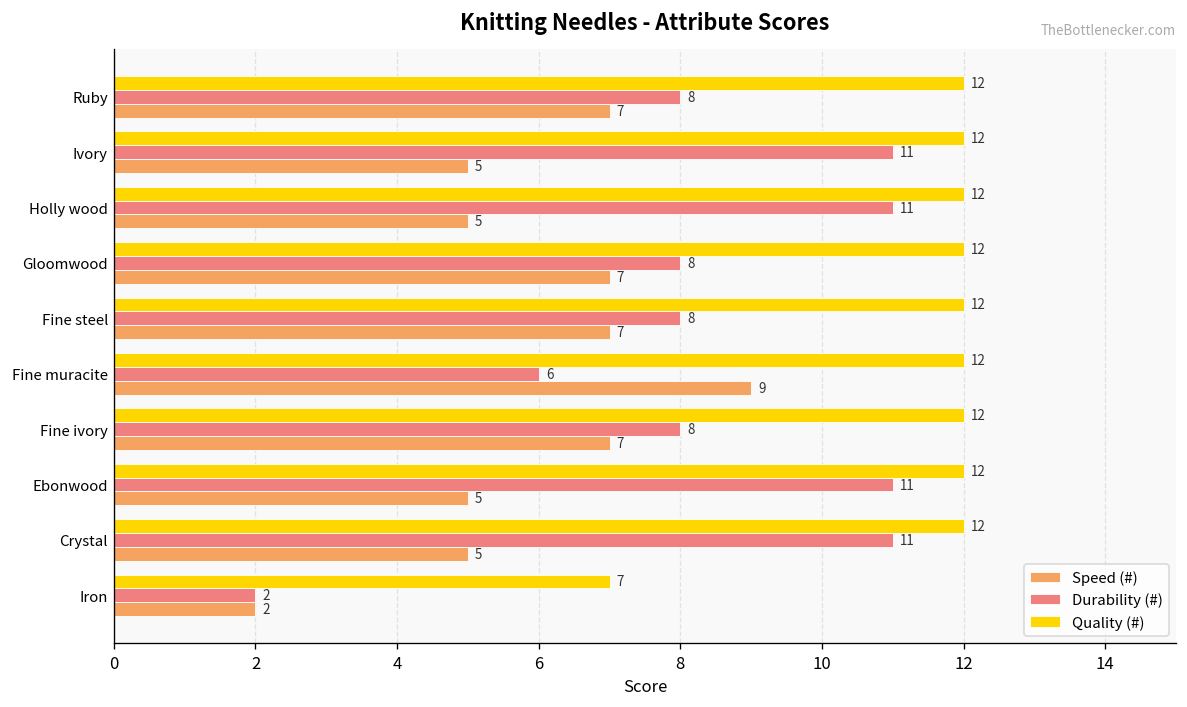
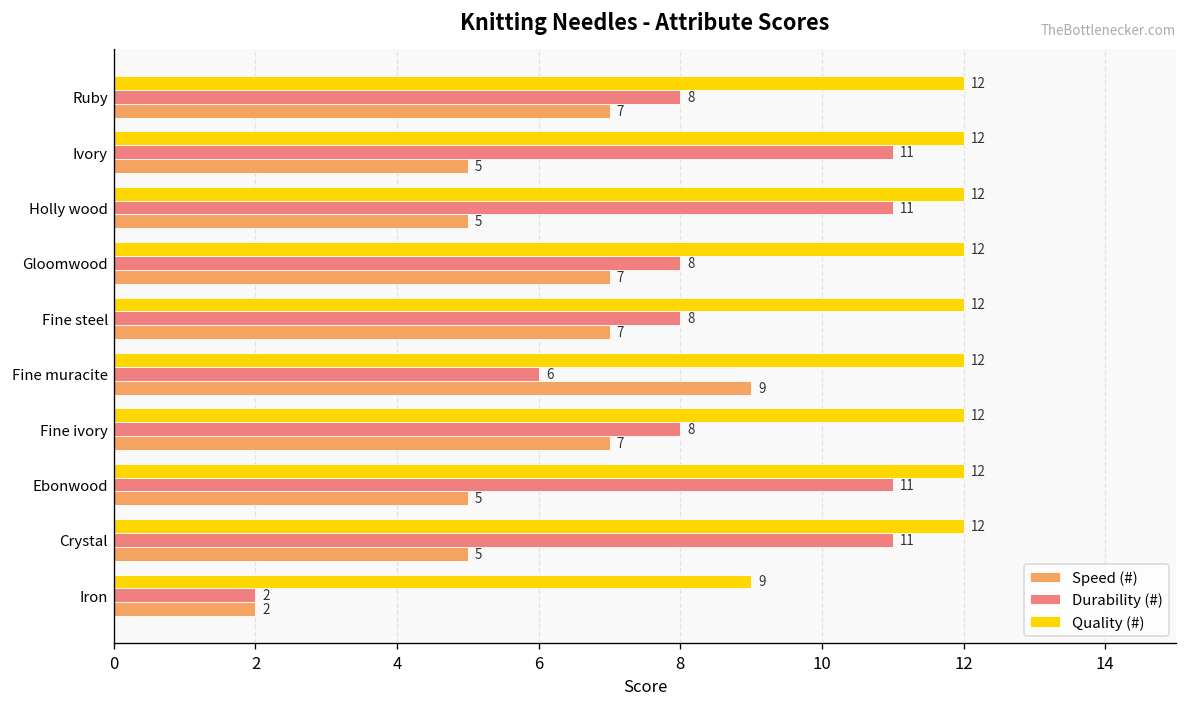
  {
    "Quality (#)": {
      "Ruby": 12,
      "Ivory": 12,
      "Holly wood": 12,
      "Gloomwood": 12,
      "Fine steel": 12,
      "Fine muracite": 12,
      "Fine ivory": 12,
      "Ebonwood": 12,
      "Crystal": 12,
-     "Iron": 7
+     "Iron": 9
    }
  }
